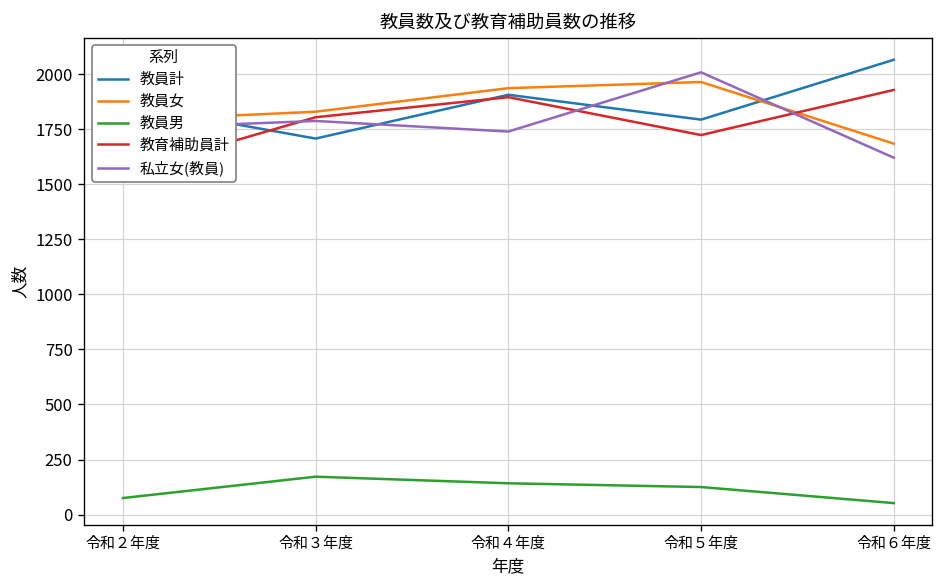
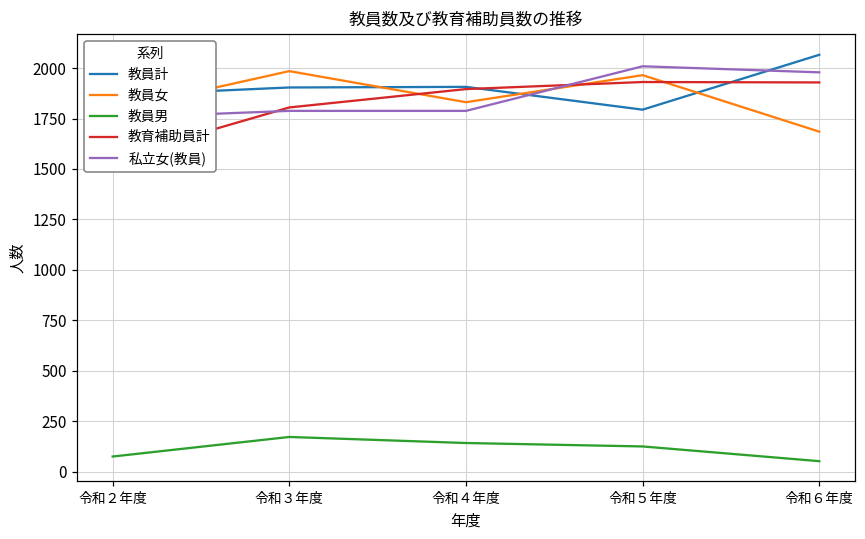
  {
    "教員計": {
-     "令和３年度": 1710,
+     "令和３年度": 1900,
      "令和５年度": 1790,
      "令和６年度": 2070
    },
    "教員女": {
-     "令和３年度": 1830,
-     "令和４年度": 1940,
+     "令和３年度": 1990,
+     "令和４年度": 1830,
      "令和５年度": 1970,
      "令和６年度": 1690
    },
    "教員男": {
      "令和２年度": 80,
      "令和３年度": 170,
      "令和４年度": 140,
      "令和５年度": 130,
      "令和６年度": 50
    },
    "教育補助員計": {
      "令和３年度": 1810,
-     "令和５年度": 1720,
+     "令和５年度": 1930,
      "令和６年度": 1930
    },
    "私立女(教員)": {
      "令和３年度": 1790,
-     "令和４年度": 1740,
+     "令和４年度": 1790,
      "令和５年度": 2010,
-     "令和６年度": 1620
+     "令和６年度": 1980
    }
  }
